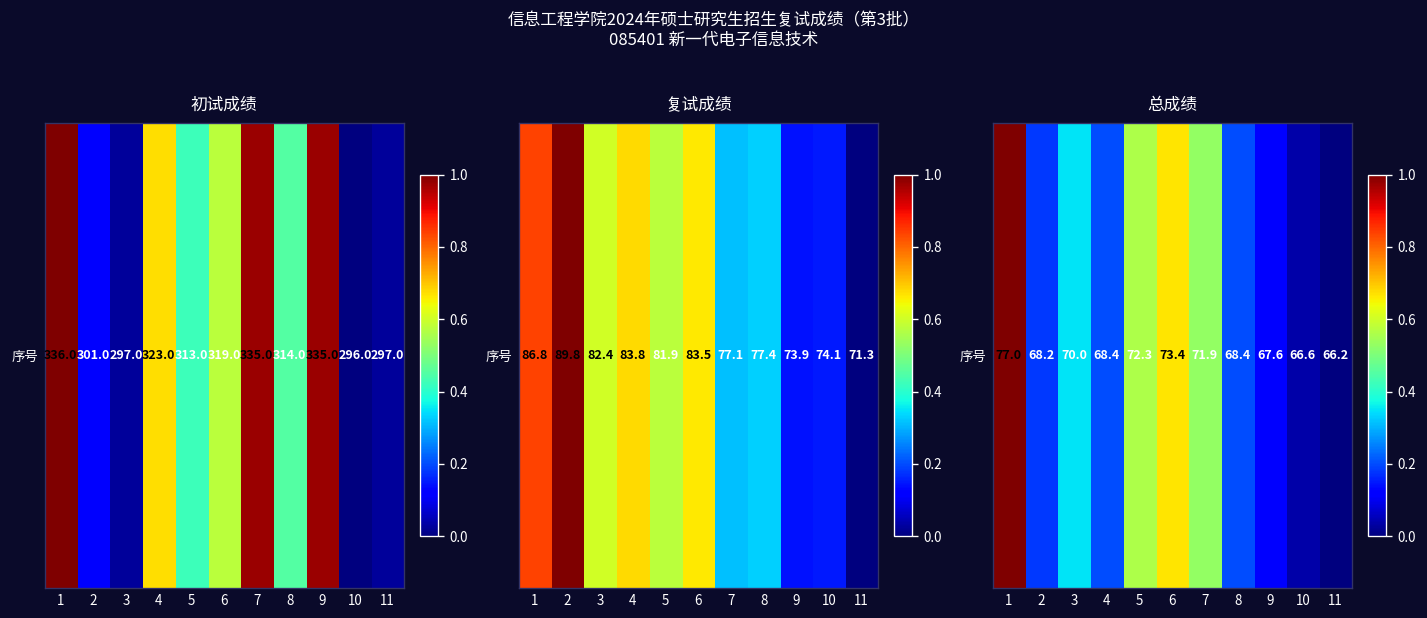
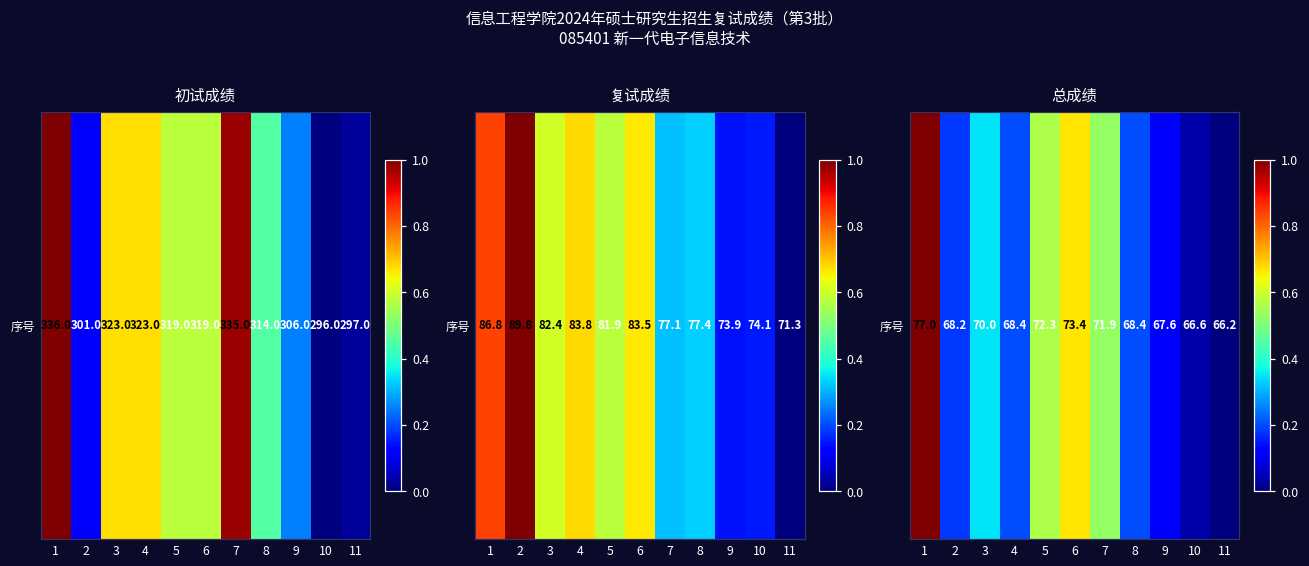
  {
    "初试成绩": {
      "序号": {
        "1": 336.0,
        "2": 301.0,
-       "3": 297.0,
+       "3": 323.0,
        "4": 323.0,
-       "5": 313.0,
+       "5": 319.0,
        "6": 319.0,
        "7": 335.0,
        "8": 314.0,
-       "9": 335.0,
+       "9": 306.0,
        "10": 296.0,
        "11": 297.0
      }
    },
    "复试成绩": {
      "序号": {
        "1": 86.8,
        "2": 89.8,
        "3": 82.4,
        "4": 83.8,
        "5": 81.9,
        "6": 83.5,
        "7": 77.1,
        "8": 77.4,
        "9": 73.9,
        "10": 74.1,
        "11": 71.3
      }
    },
    "总成绩": {
      "序号": {
        "1": 77.0,
        "2": 68.2,
        "3": 70.0,
        "4": 68.4,
        "5": 72.3,
        "6": 73.4,
        "7": 71.9,
        "8": 68.4,
        "9": 67.6,
        "10": 66.6,
        "11": 66.2
      }
    }
  }
